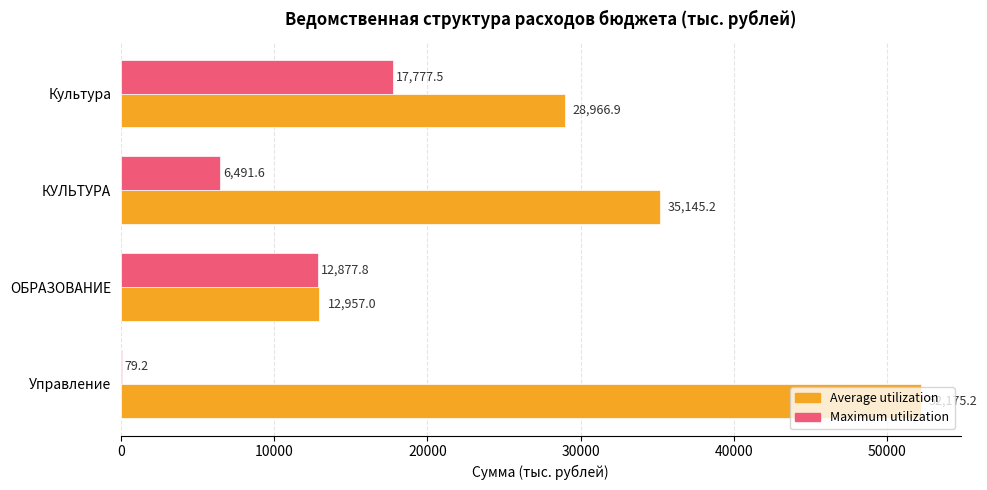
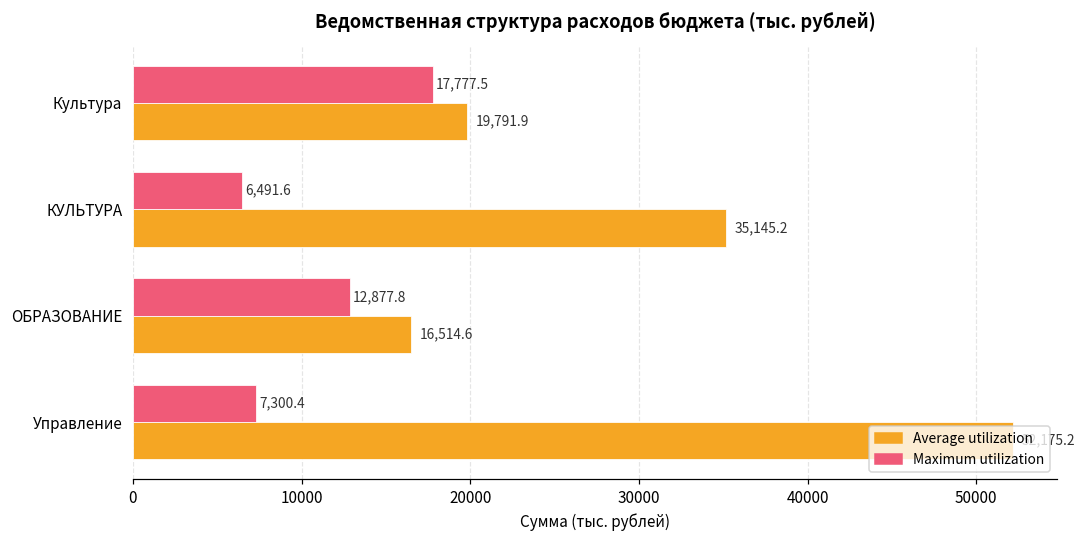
  {
    "Average utilization": {
-     "Культура": "28,966.9",
+     "Культура": "19,791.9",
      "КУЛЬТУРА": "35,145.2",
-     "ОБРАЗОВАНИЕ": "12,957.0"
+     "ОБРАЗОВАНИЕ": "16,514.6"
    },
    "Maximum utilization": {
      "Культура": "17,777.5",
      "КУЛЬТУРА": "6,491.6",
      "ОБРАЗОВАНИЕ": "12,877.8",
-     "Управление": "79.2"
+     "Управление": "7,300.4"
    }
  }
